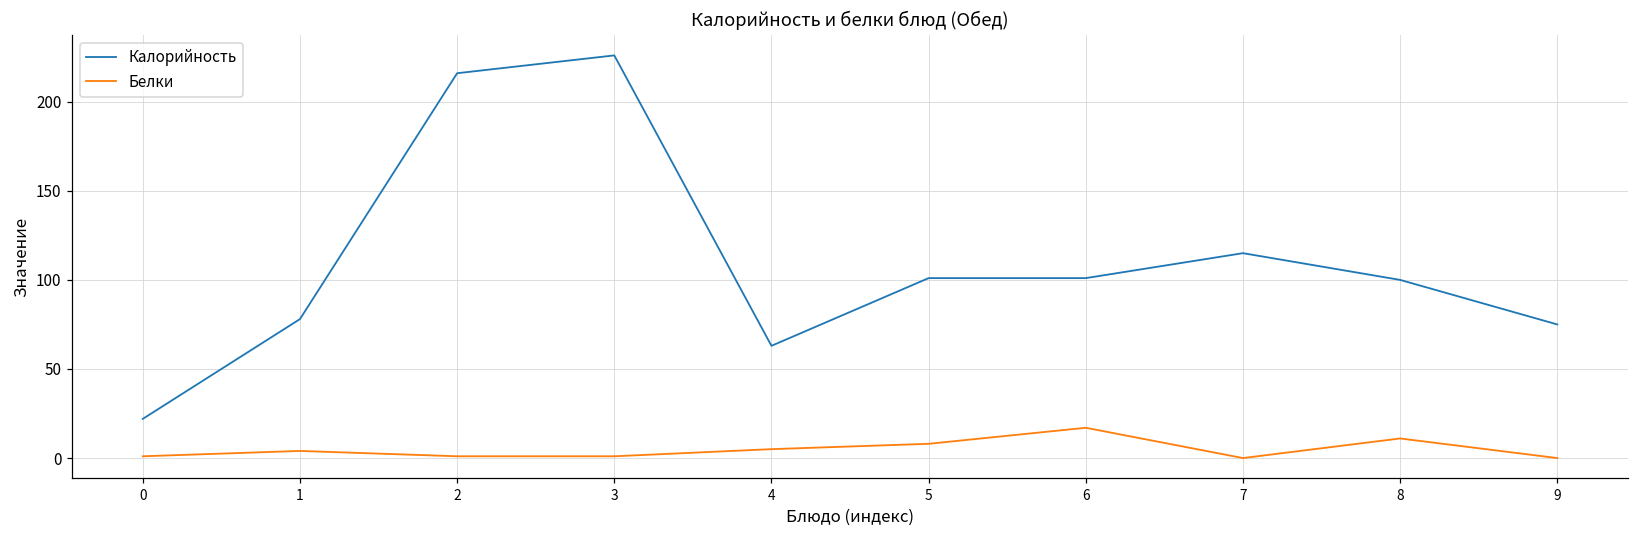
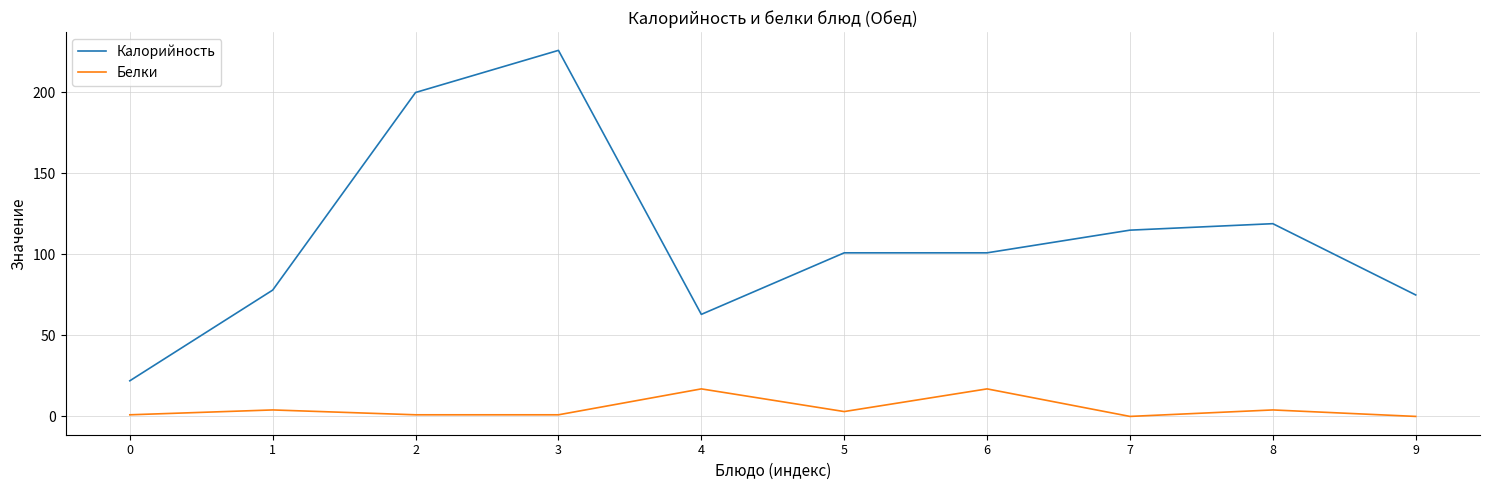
  {
    "Калорийность": {
      "0": 22,
      "1": 78,
-     "2": 216,
+     "2": 200,
      "3": 226,
      "4": 63,
      "5": 101,
      "6": 101,
      "7": 115,
-     "8": 100,
+     "8": 119,
      "9": 75
    },
    "Белки": {
      "0": 1,
      "1": 4,
      "2": 1,
      "3": 1,
-     "4": 5,
-     "5": 8,
+     "4": 17,
+     "5": 3,
      "6": 17,
      "7": 0,
-     "8": 11,
+     "8": 4,
      "9": 0
    }
  }
